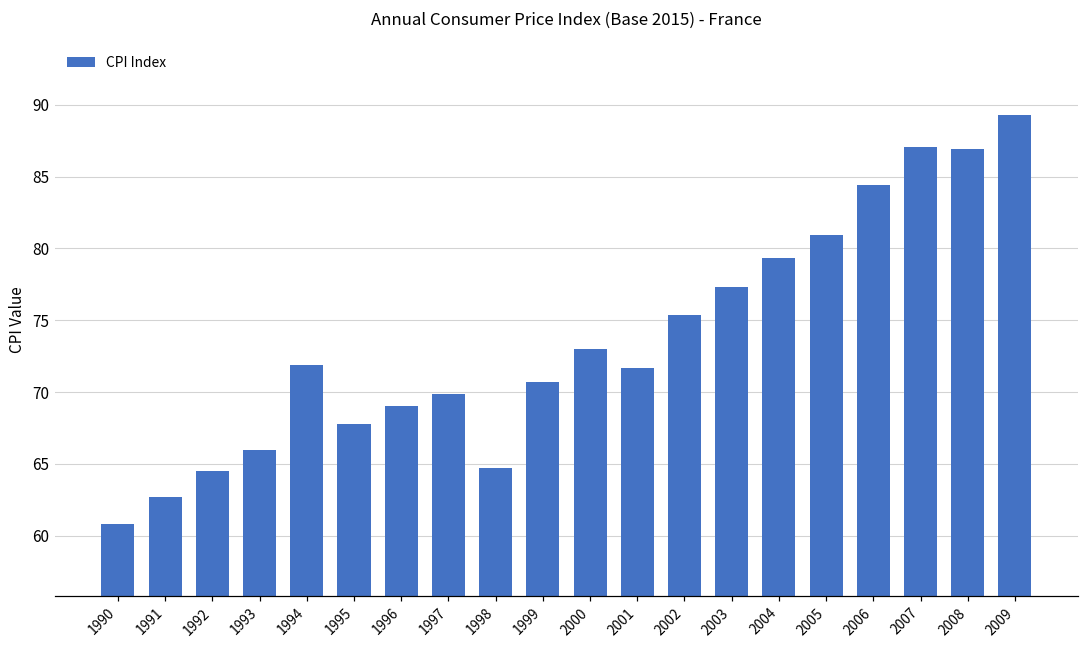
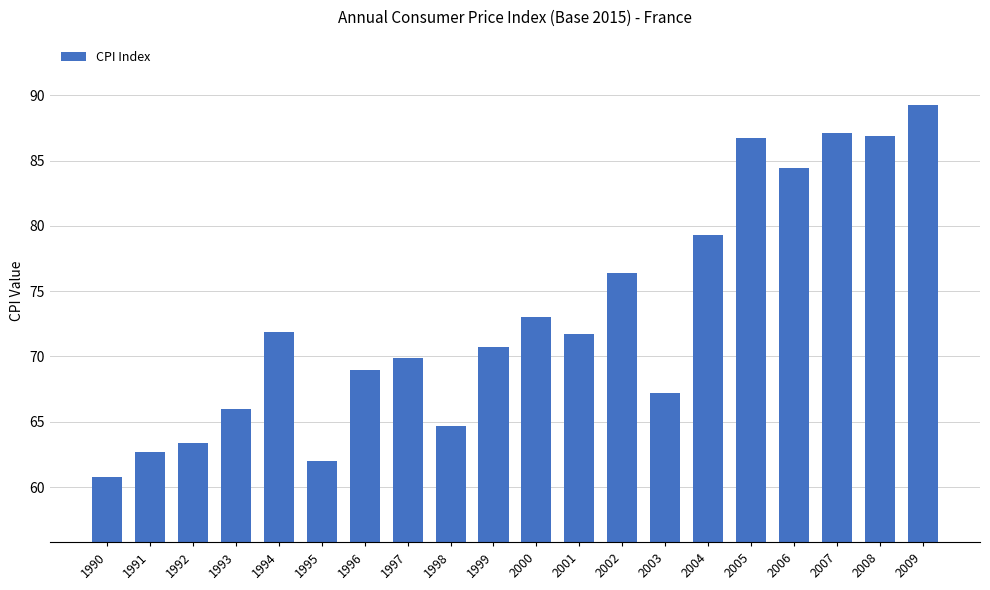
  {
    "1990": 60.8,
    "1991": 62.7,
-   "1992": 64.5,
+   "1992": 63.4,
    "1993": 66.0,
    "1994": 71.9,
-   "1995": 67.8,
+   "1995": 62.0,
    "1996": 69.0,
    "1997": 69.9,
    "1998": 64.7,
    "1999": 70.7,
    "2000": 73.0,
    "2001": 71.7,
-   "2002": 75.4,
-   "2003": 77.3,
+   "2002": 76.4,
+   "2003": 67.2,
    "2004": 79.3,
-   "2005": 80.9,
+   "2005": 86.7,
    "2006": 84.4,
    "2007": 87.1,
    "2008": 86.9,
    "2009": 89.3
  }
